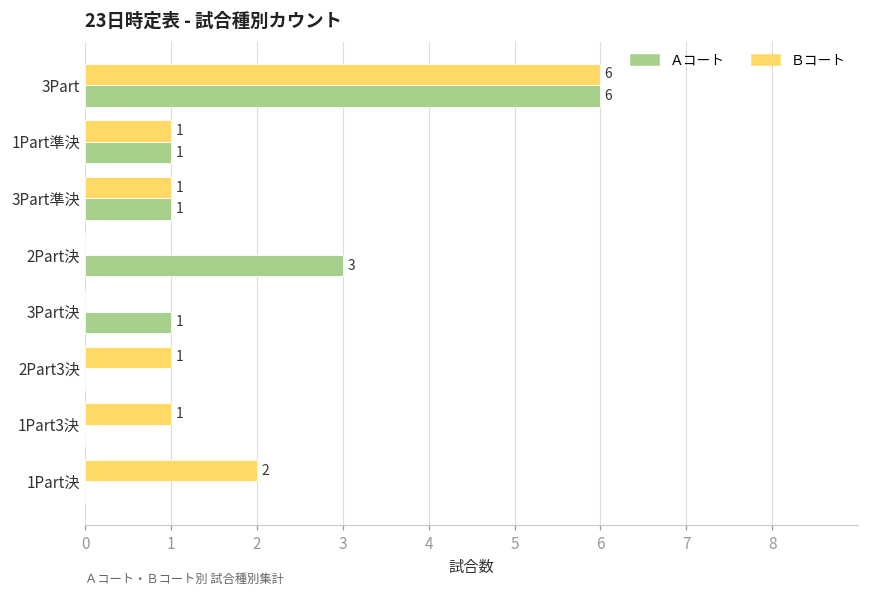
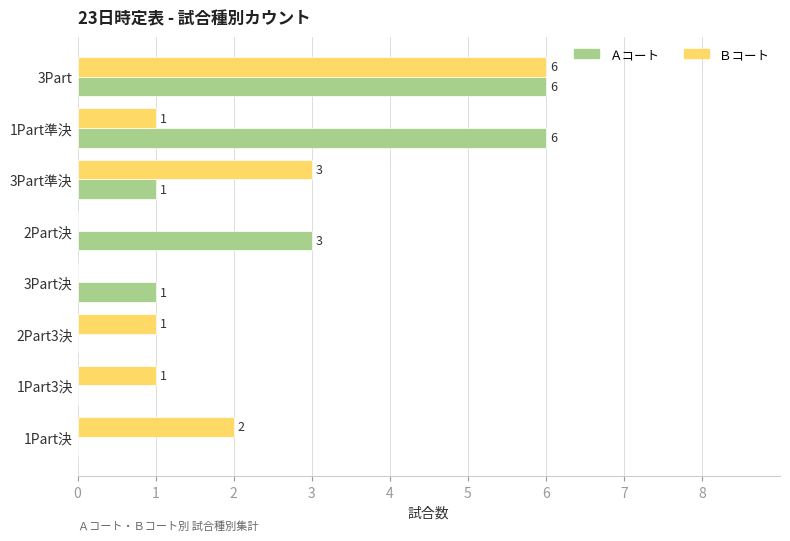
  {
    "Ａコート": {
      "3Part": 6,
-     "1Part準決": 1,
+     "1Part準決": 6,
      "3Part準決": 1,
      "2Part決": 3,
      "3Part決": 1
    },
    "Ｂコート": {
      "3Part": 6,
      "1Part準決": 1,
-     "3Part準決": 1,
+     "3Part準決": 3,
      "2Part3決": 1,
      "1Part3決": 1,
      "1Part決": 2
    }
  }
